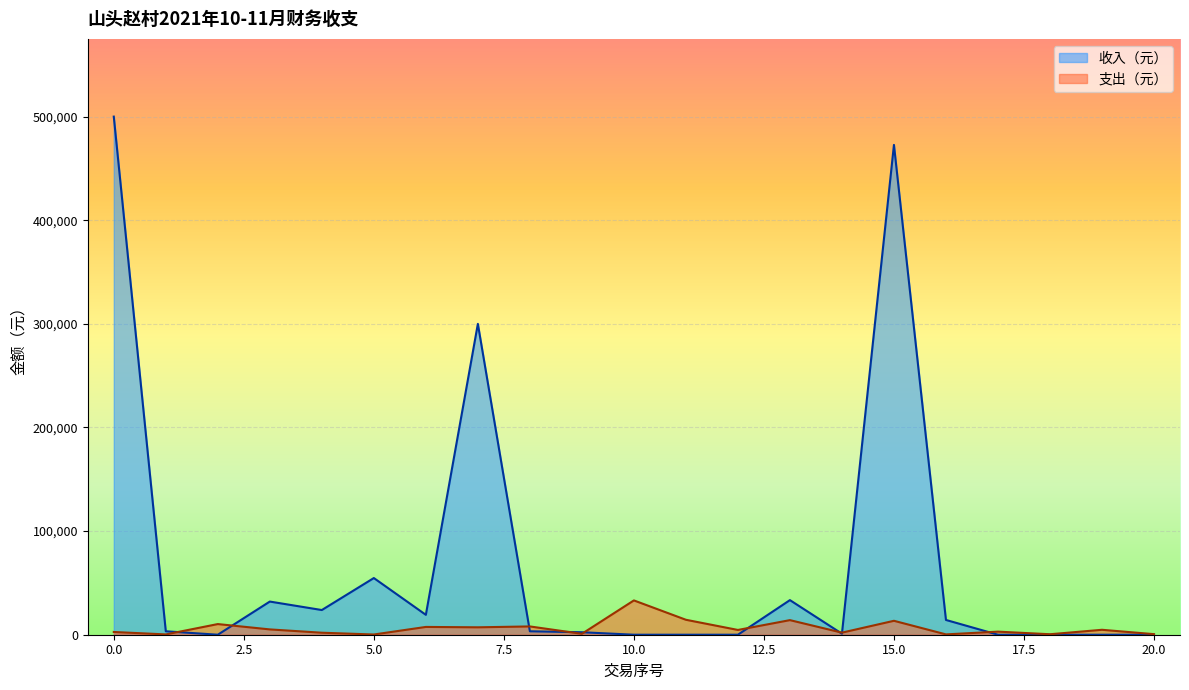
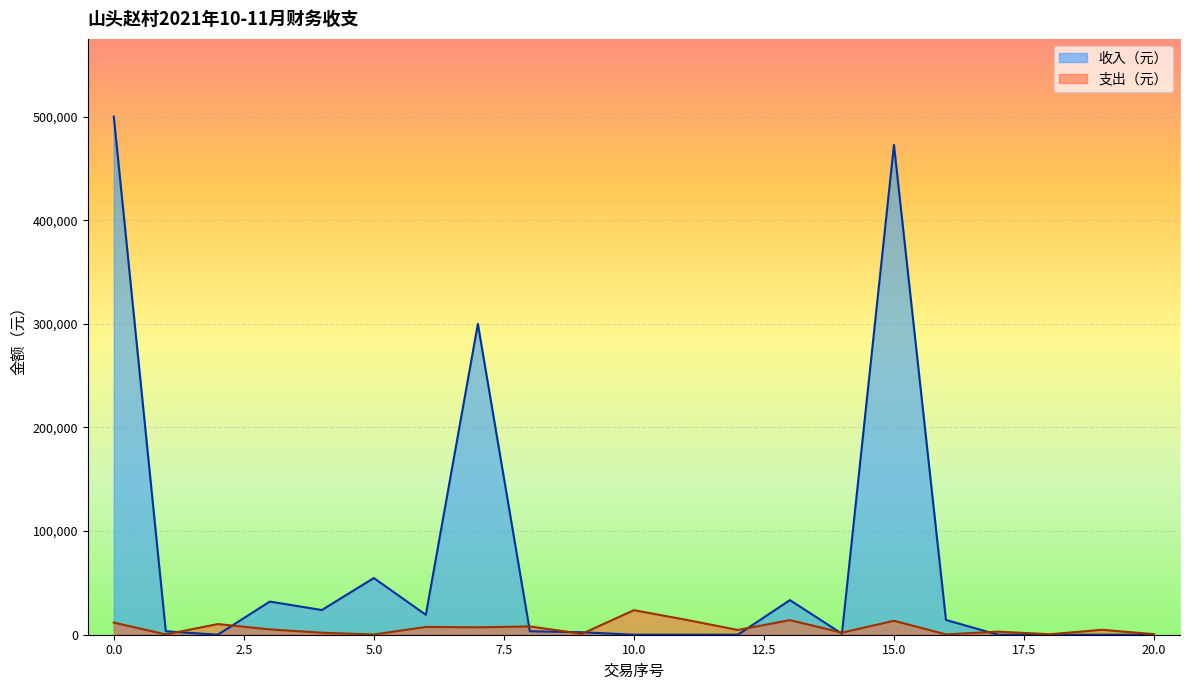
  {
    "收入（元）": {
      "0.0": "500,000",
      "5.0": "55,000",
      "10.0": "0",
      "15.0": "473,000"
    },
    "支出（元）": {
-     "0.0": "3,000",
+     "0.0": "12,000",
      "5.0": "0",
-     "10.0": "33,000",
+     "10.0": "24,000",
      "15.0": "13,000"
    }
  }
